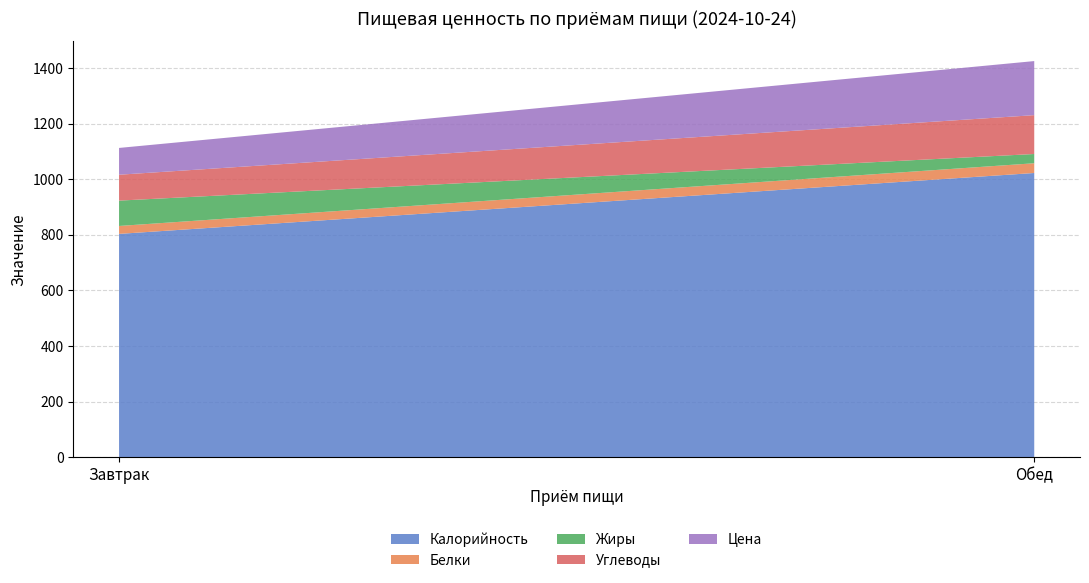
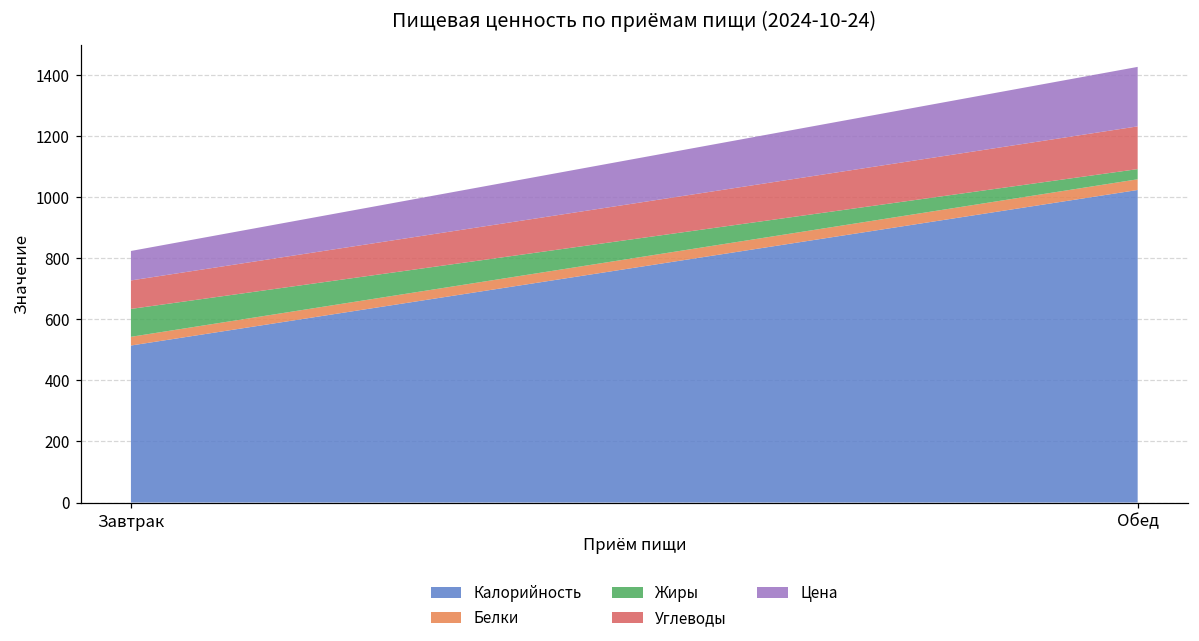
  {
    "Калорийность": {
-     "Завтрак": 800,
+     "Завтрак": 510,
      "Обед": 1020
    },
    "Жиры": {
      "Завтрак": 90,
      "Обед": 30
    },
    "Цена": {
      "Завтрак": 100,
      "Обед": 190
    }
  }
